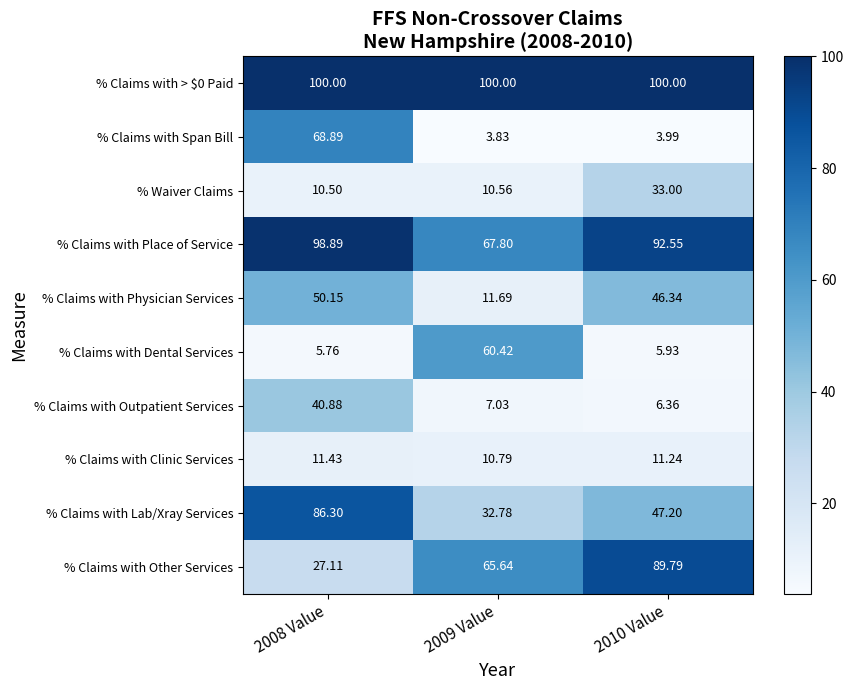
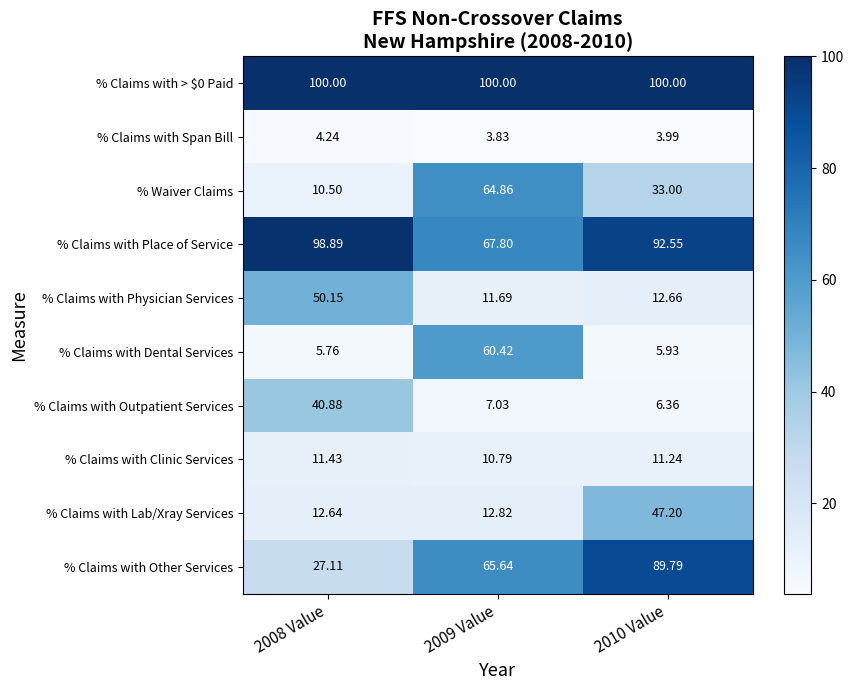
  {
    "% Claims with > $0 Paid": {
      "2008 Value": 100.00,
      "2009 Value": 100.00,
      "2010 Value": 100.00
    },
    "% Claims with Span Bill": {
-     "2008 Value": 68.89,
+     "2008 Value": 4.24,
      "2009 Value": 3.83,
      "2010 Value": 3.99
    },
    "% Waiver Claims": {
      "2008 Value": 10.50,
-     "2009 Value": 10.56,
+     "2009 Value": 64.86,
      "2010 Value": 33.00
    },
    "% Claims with Place of Service": {
      "2008 Value": 98.89,
      "2009 Value": 67.80,
      "2010 Value": 92.55
    },
    "% Claims with Physician Services": {
      "2008 Value": 50.15,
      "2009 Value": 11.69,
-     "2010 Value": 46.34
+     "2010 Value": 12.66
    },
    "% Claims with Dental Services": {
      "2008 Value": 5.76,
      "2009 Value": 60.42,
      "2010 Value": 5.93
    },
    "% Claims with Outpatient Services": {
      "2008 Value": 40.88,
      "2009 Value": 7.03,
      "2010 Value": 6.36
    },
    "% Claims with Clinic Services": {
      "2008 Value": 11.43,
      "2009 Value": 10.79,
      "2010 Value": 11.24
    },
    "% Claims with Lab/Xray Services": {
-     "2008 Value": 86.30,
-     "2009 Value": 32.78,
+     "2008 Value": 12.64,
+     "2009 Value": 12.82,
      "2010 Value": 47.20
    },
    "% Claims with Other Services": {
      "2008 Value": 27.11,
      "2009 Value": 65.64,
      "2010 Value": 89.79
    }
  }
